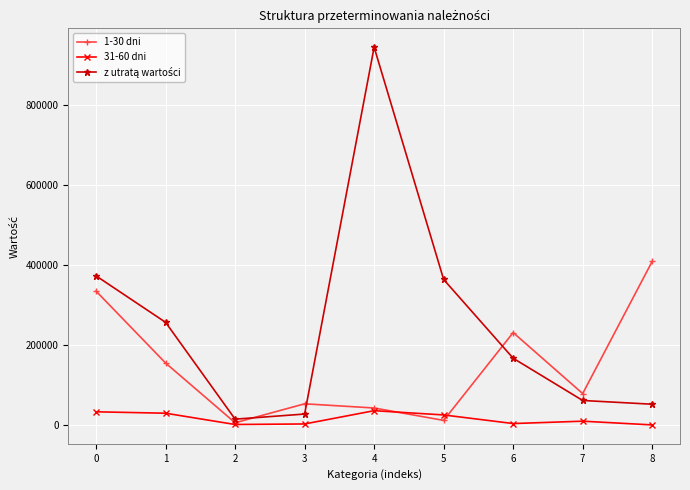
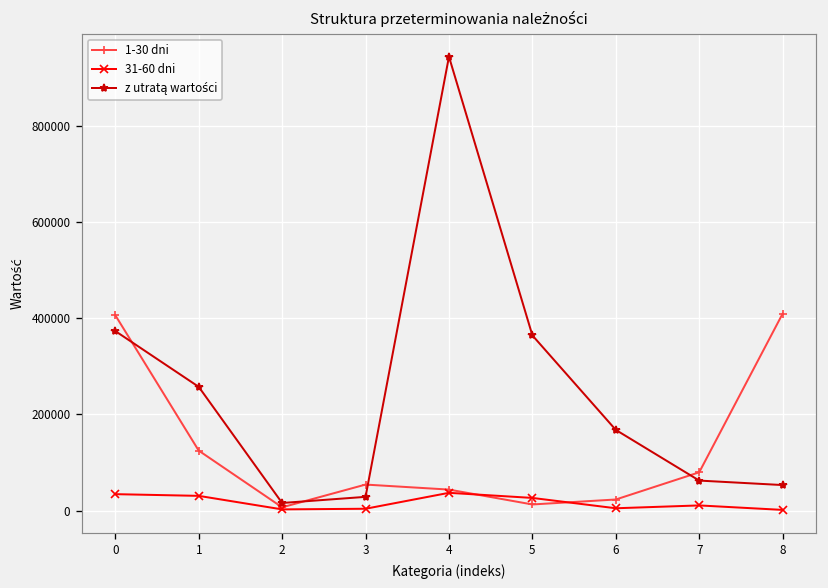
  {
    "1-30 dni": {
-     "0": 340000,
-     "1": 160000,
+     "0": 410000,
+     "1": 120000,
      "3": 50000,
      "4": 40000,
      "5": 10000,
-     "6": 230000,
+     "6": 20000,
      "7": 80000,
      "8": 410000
    }
  }
